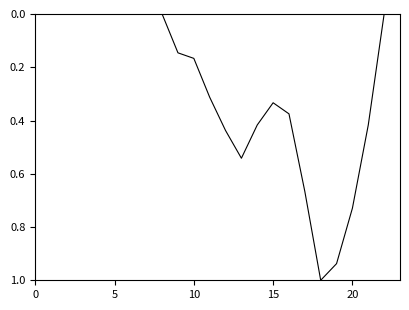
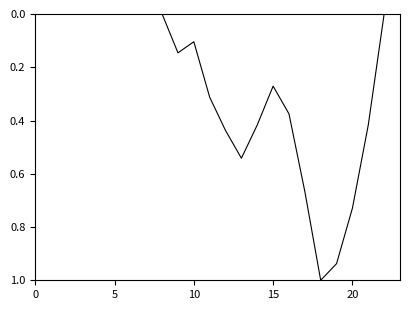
  {
    "0": 0.00,
    "5": 0.00,
-   "10": 0.17,
-   "15": 0.33,
+   "10": 0.10,
+   "15": 0.27,
    "20": 0.73
  }
